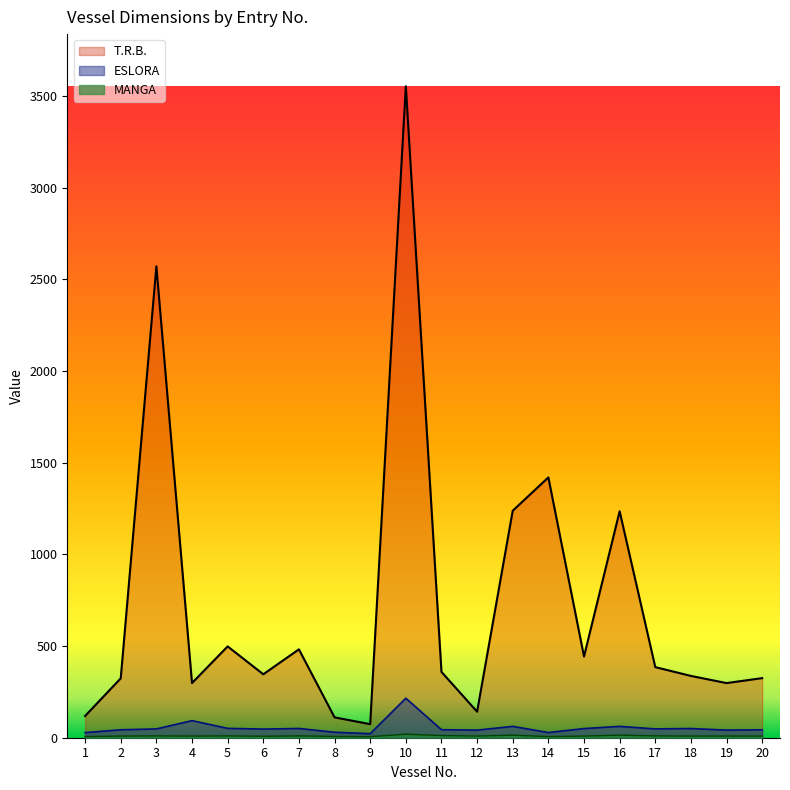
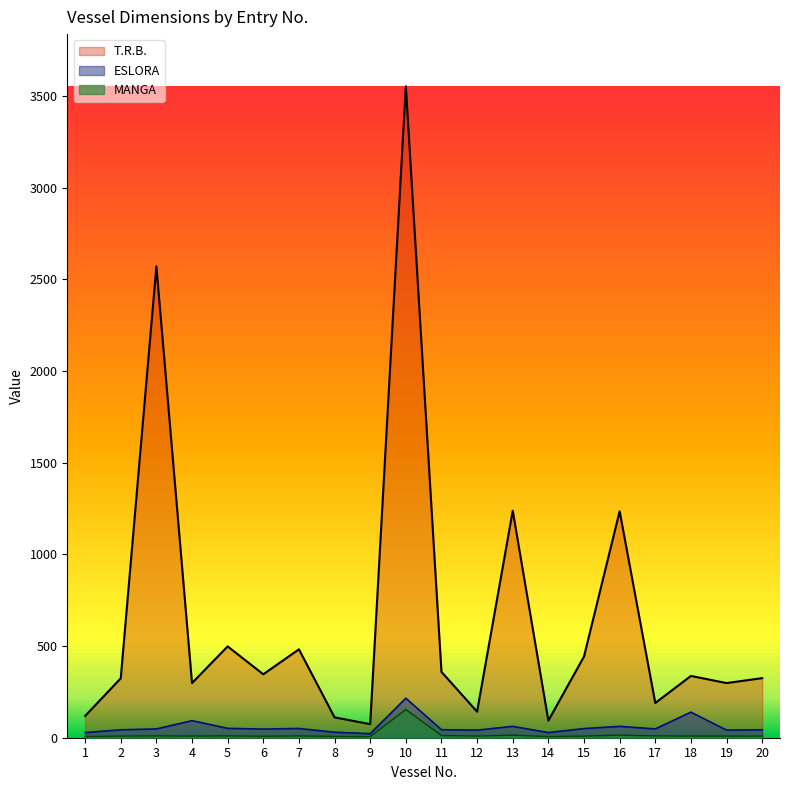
  {
    "T.R.B.": {
      "1": 120,
      "2": 320,
      "3": 2570,
      "4": 300,
      "5": 500,
      "6": 350,
      "7": 480,
      "8": 110,
      "9": 70,
      "10": 3550,
      "11": 360,
      "12": 140,
      "13": 1240,
-     "14": 1420,
+     "14": 90,
      "15": 440,
      "16": 1240,
-     "17": 390,
+     "17": 190,
      "18": 340,
      "19": 300,
      "20": 330
    },
    "ESLORA": {
      "1": 30,
      "2": 40,
      "3": 50,
      "4": 90,
      "5": 50,
      "6": 50,
      "7": 50,
      "8": 30,
      "9": 20,
      "10": 220,
      "11": 40,
      "12": 40,
      "13": 60,
      "14": 30,
      "15": 50,
      "16": 60,
      "17": 50,
-     "18": 50,
+     "18": 140,
      "19": 40,
      "20": 40
    },
    "MANGA": {
      "1": 10,
      "2": 10,
      "3": 10,
      "4": 10,
      "5": 10,
      "6": 10,
      "7": 10,
      "8": 10,
      "9": 10,
-     "10": 20,
+     "10": 150,
      "11": 10,
      "12": 10,
      "13": 10,
      "14": 10,
      "15": 10,
      "16": 10,
      "17": 10,
      "18": 10,
      "19": 10,
      "20": 10
    }
  }
